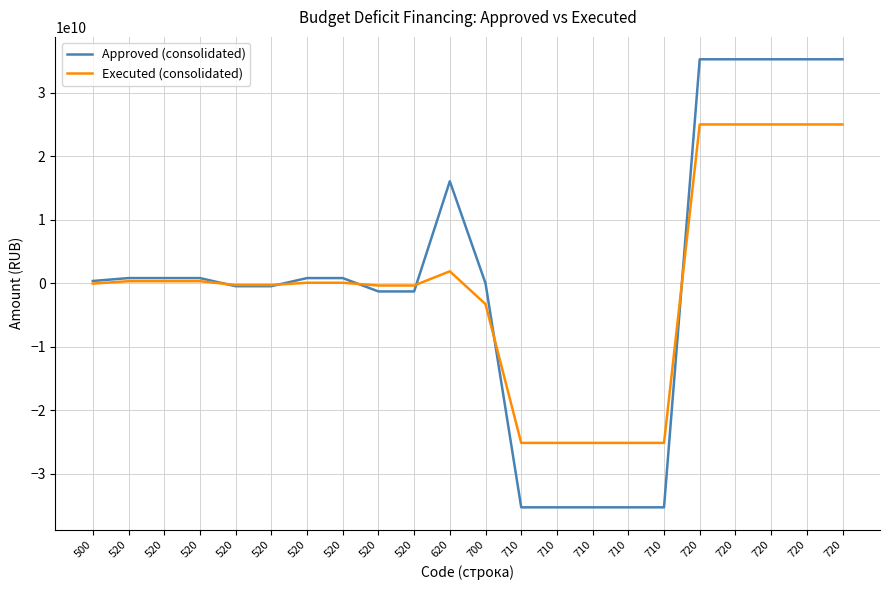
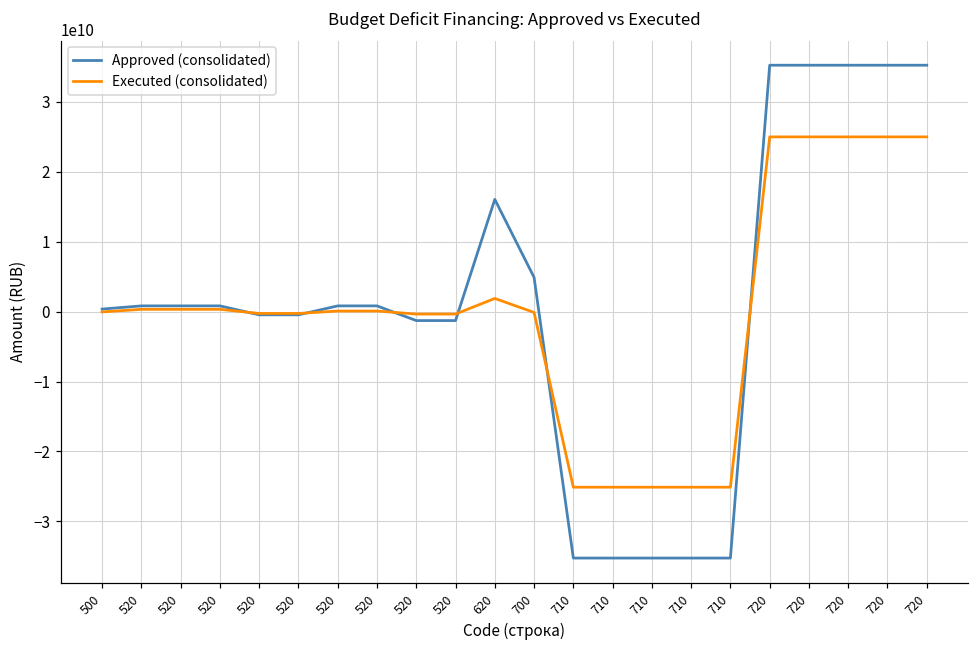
  {
    "Approved (consolidated)": {
      "500": 0,
      "620": 16000000000,
-     "700": 0
+     "700": 5000000000
    },
    "Executed (consolidated)": {
      "500": 0,
      "620": 2000000000,
-     "700": -3000000000
+     "700": 0
    }
  }
